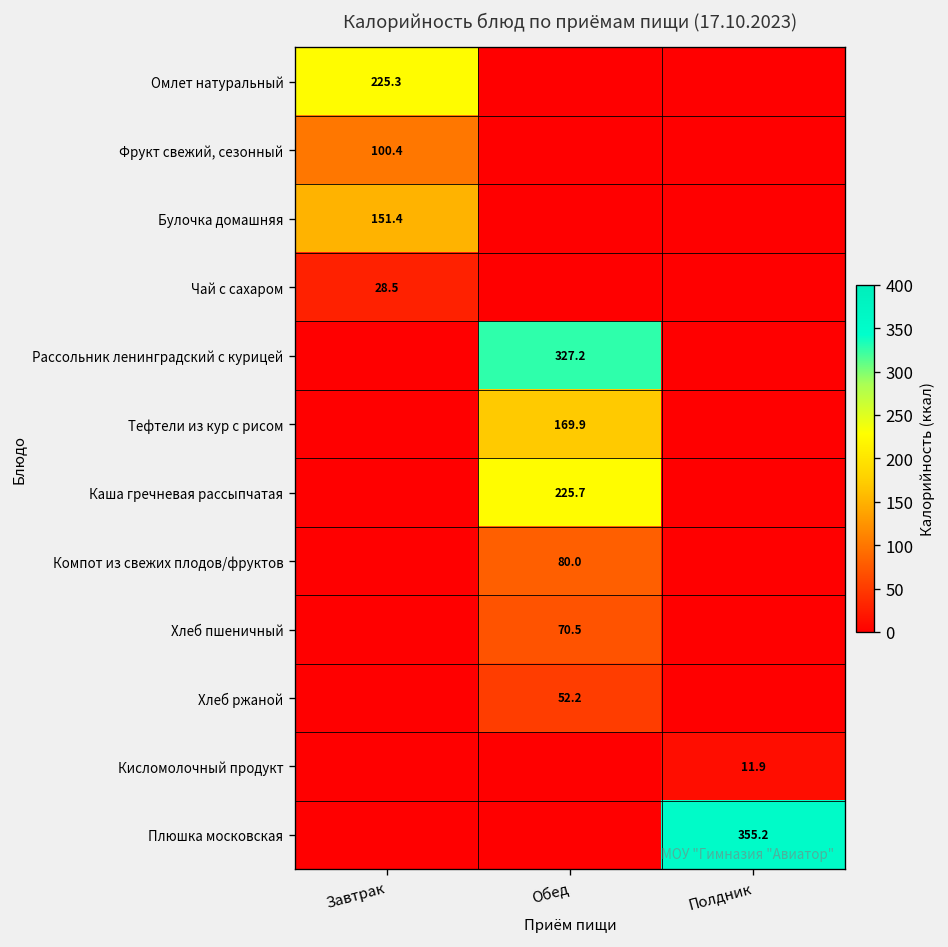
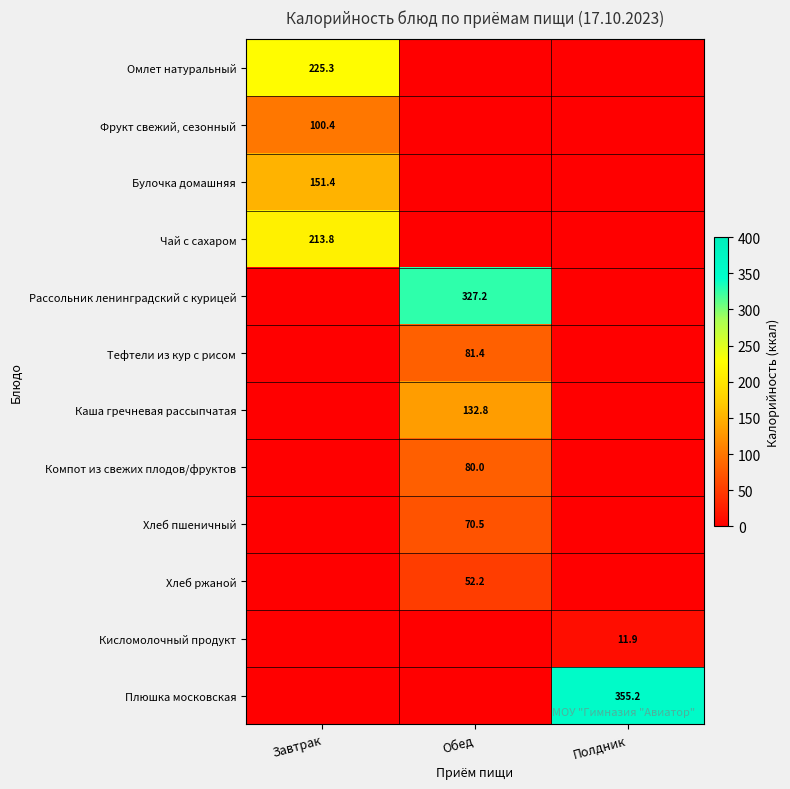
  {
    "Омлет натуральный": {
      "Завтрак": 225.3
    },
    "Фрукт свежий, сезонный": {
      "Завтрак": 100.4
    },
    "Булочка домашняя": {
      "Завтрак": 151.4
    },
    "Чай с сахаром": {
-     "Завтрак": 28.5
+     "Завтрак": 213.8
    },
    "Рассольник ленинградский с курицей": {
      "Обед": 327.2
    },
    "Тефтели из кур с рисом": {
-     "Обед": 169.9
+     "Обед": 81.4
    },
    "Каша гречневая рассыпчатая": {
-     "Обед": 225.7
+     "Обед": 132.8
    },
    "Компот из свежих плодов/фруктов": {
      "Обед": 80.0
    },
    "Хлеб пшеничный": {
      "Обед": 70.5
    },
    "Хлеб ржаной": {
      "Обед": 52.2
    },
    "Кисломолочный продукт": {
      "Полдник": 11.9
    }
  }
